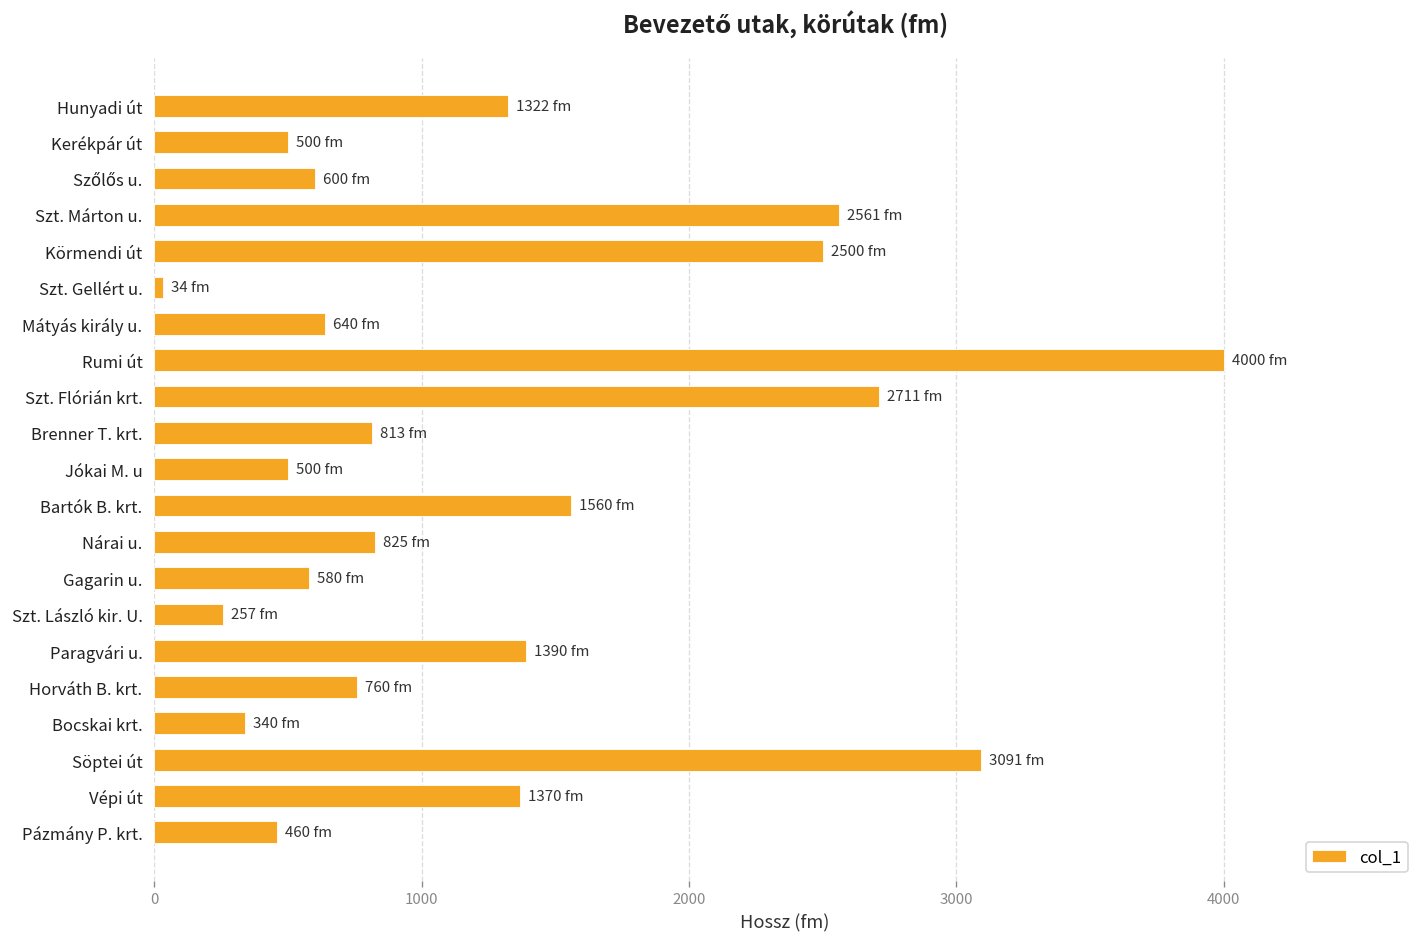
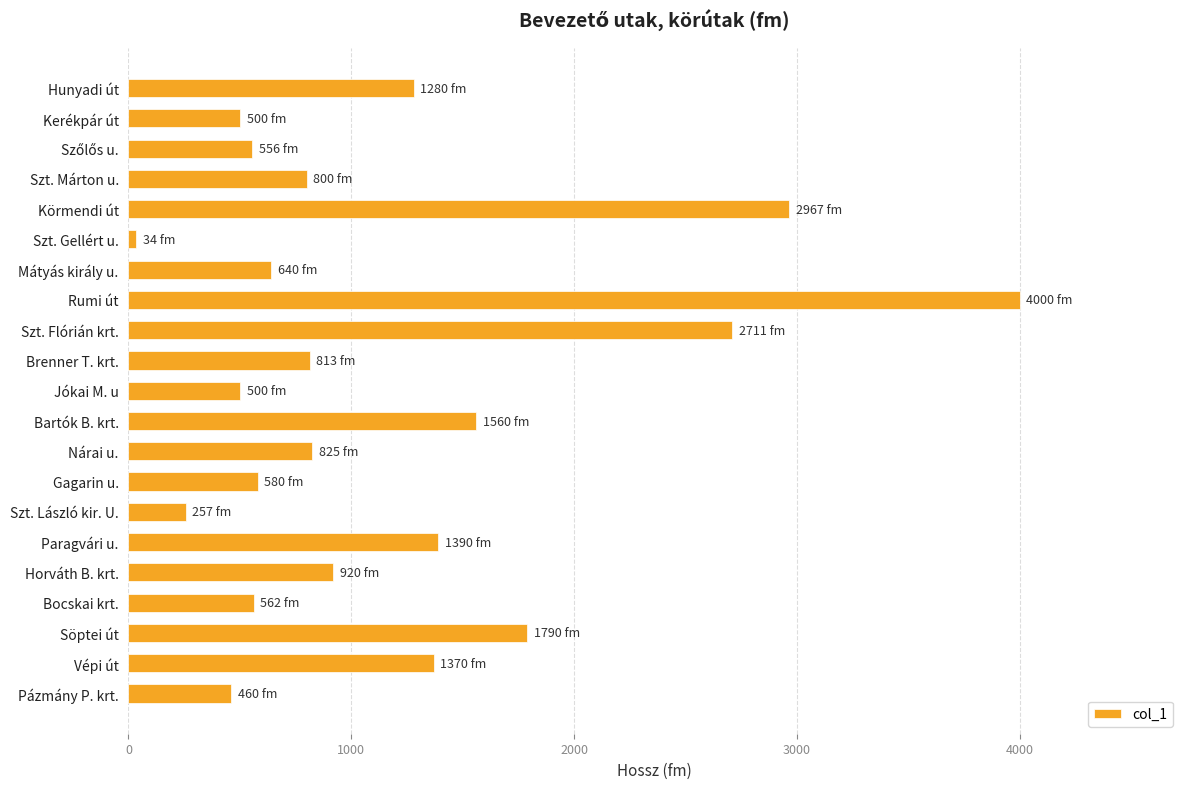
  {
-   "Hunyadi út": 1322,
+   "Hunyadi út": 1280,
    "Kerékpár út": 500,
-   "Szőlős u.": 600,
-   "Szt. Márton u.": 2561,
-   "Körmendi út": 2500,
+   "Szőlős u.": 556,
+   "Szt. Márton u.": 800,
+   "Körmendi út": 2967,
    "Szt. Gellért u.": 34,
    "Mátyás király u.": 640,
    "Rumi út": 4000,
    "Szt. Flórián krt.": 2711,
    "Brenner T. krt.": 813,
    "Jókai M. u": 500,
    "Bartók B. krt.": 1560,
    "Nárai u.": 825,
    "Gagarin u.": 580,
    "Szt. László kir. U.": 257,
    "Paragvári u.": 1390,
-   "Horváth B. krt.": 760,
-   "Bocskai krt.": 340,
-   "Söptei út": 3091,
+   "Horváth B. krt.": 920,
+   "Bocskai krt.": 562,
+   "Söptei út": 1790,
    "Vépi út": 1370,
    "Pázmány P. krt.": 460
  }
